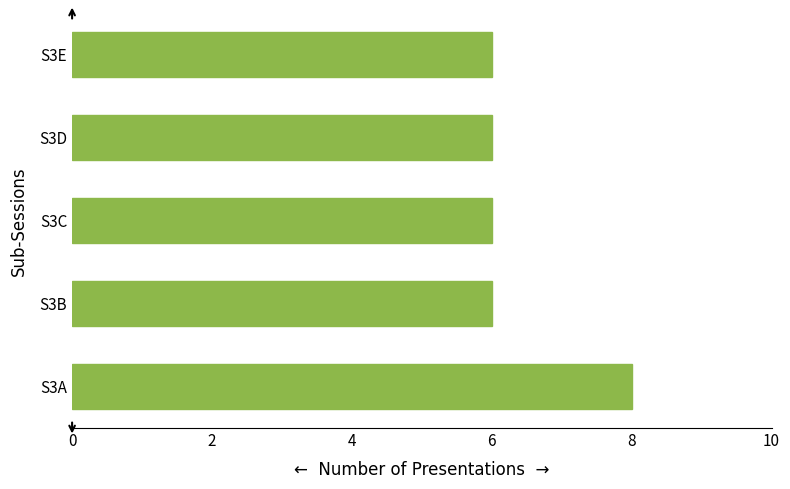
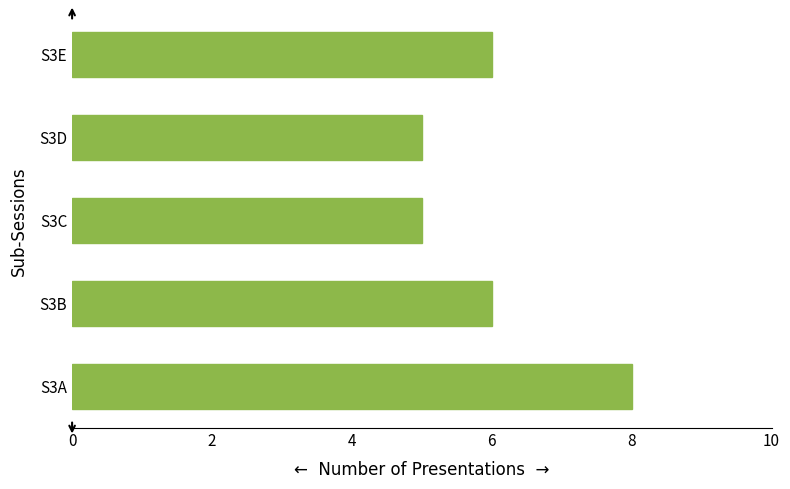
  {
    "S3E": 6,
-   "S3D": 6,
-   "S3C": 6,
+   "S3D": 5,
+   "S3C": 5,
    "S3B": 6,
    "S3A": 8
  }
